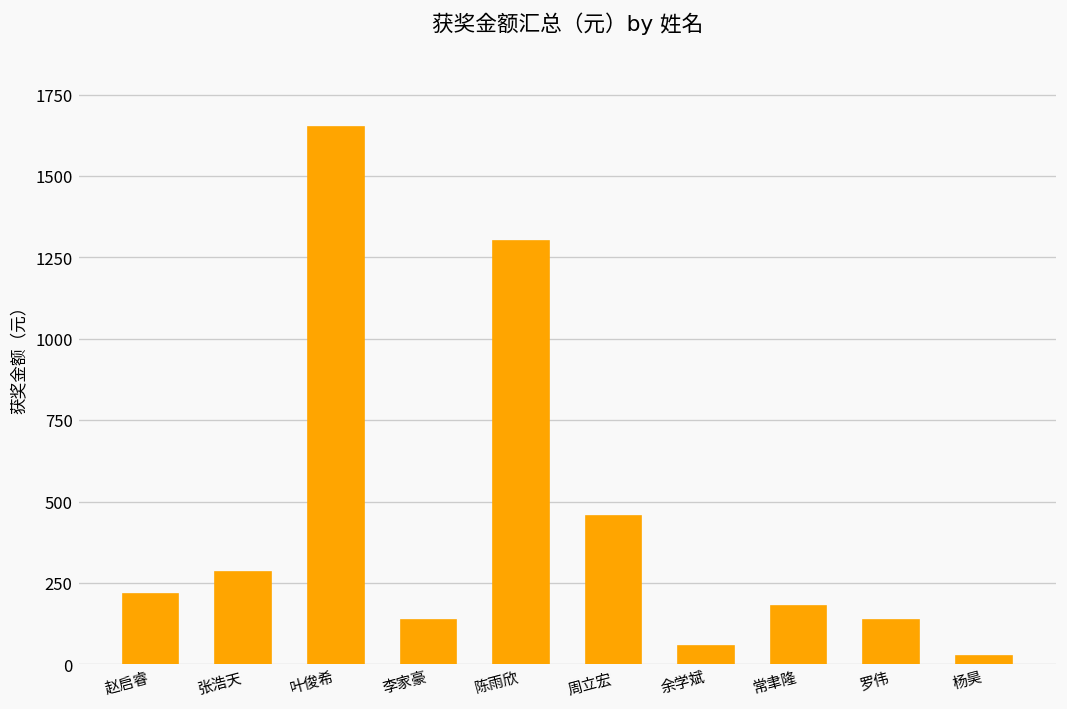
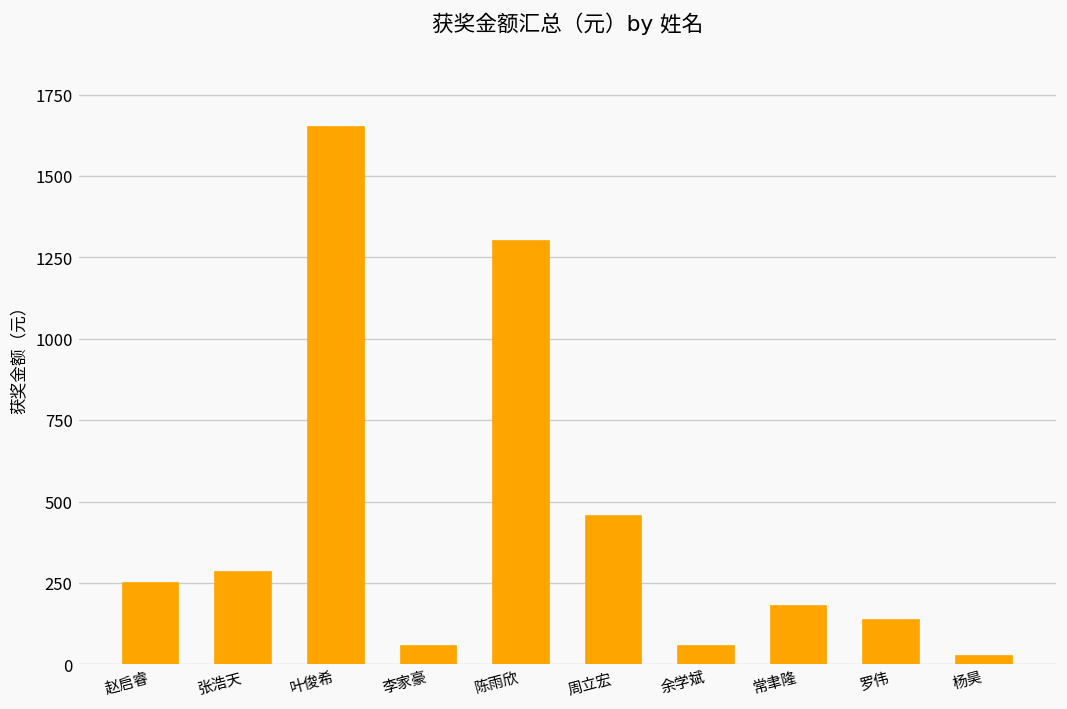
  {
-   "赵启睿": 220,
+   "赵启睿": 250,
    "张浩天": 290,
    "叶俊希": 1650,
-   "李家豪": 140,
+   "李家豪": 60,
    "陈雨欣": 1300,
    "周立宏": 460,
    "余学斌": 60,
    "常聿隆": 180,
    "罗伟": 140,
    "杨昊": 30
  }
